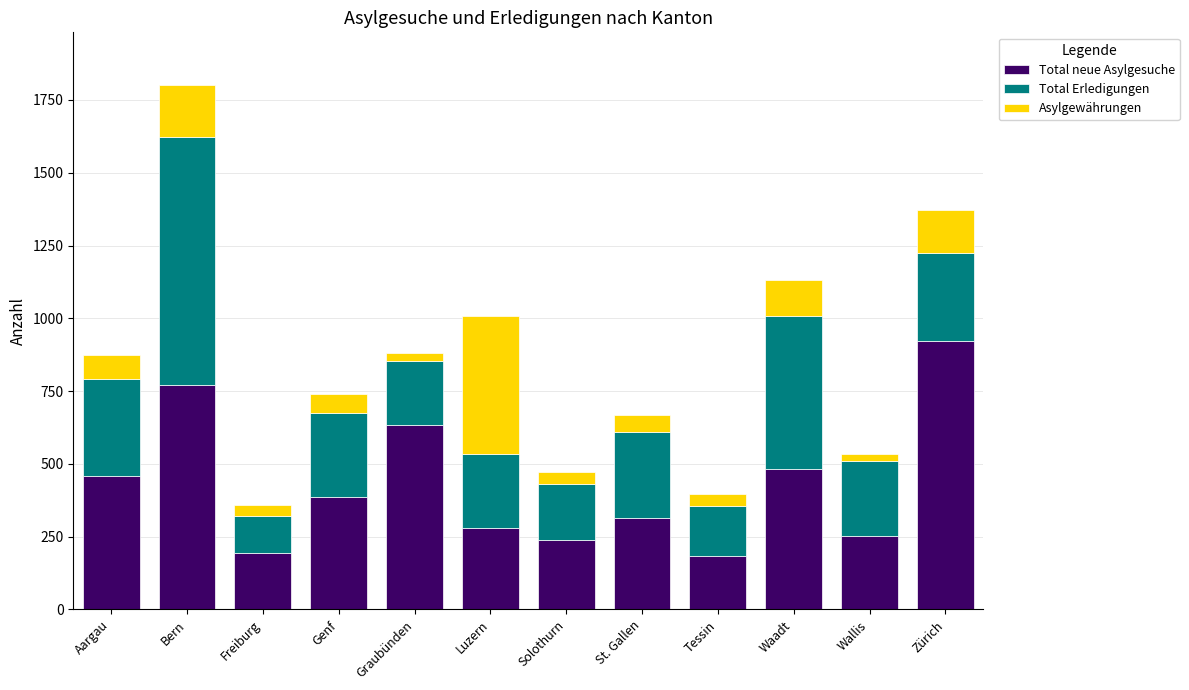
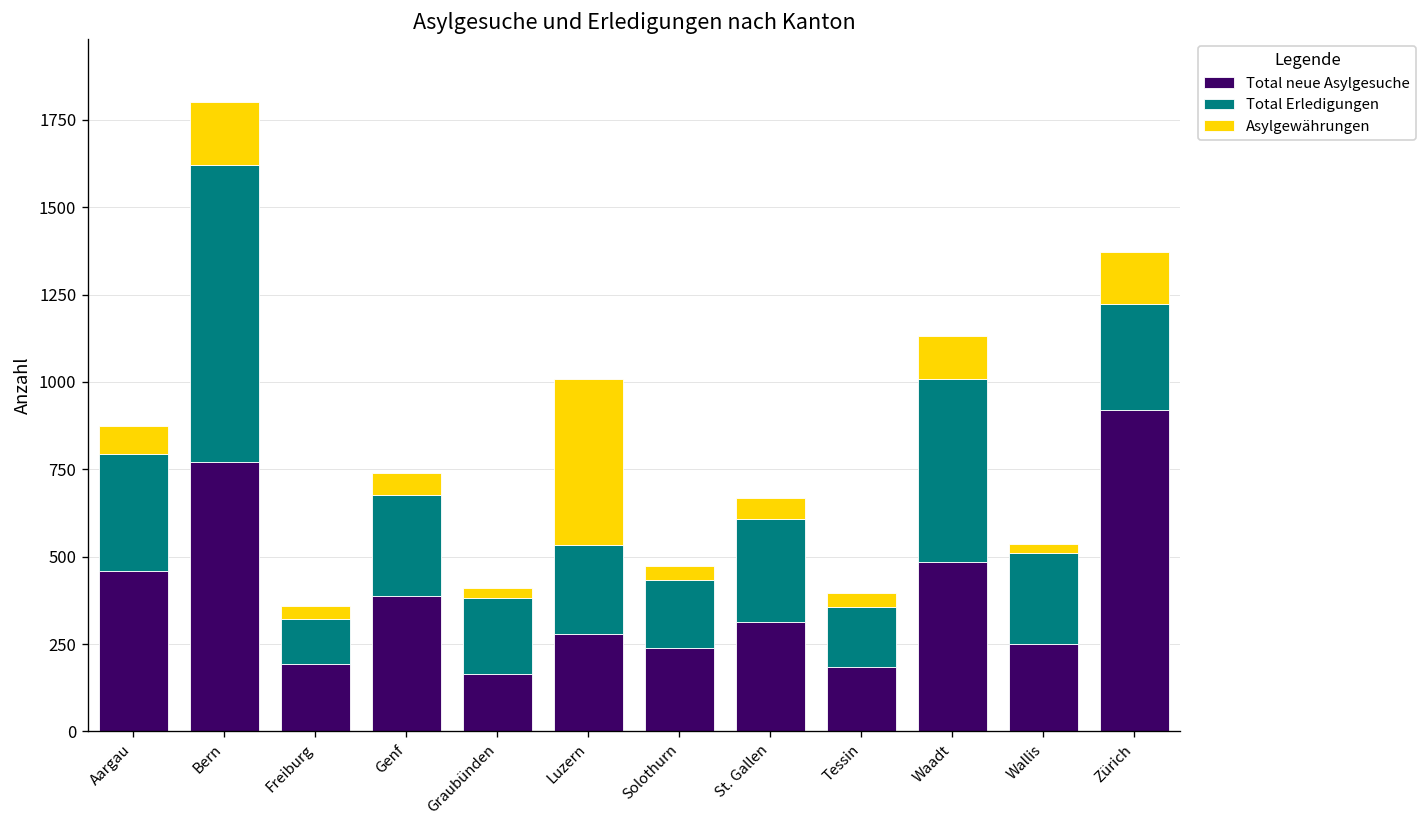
  {
    "Total neue Asylgesuche": {
      "Aargau": 460,
      "Bern": 770,
      "Freiburg": 190,
      "Genf": 390,
-     "Graubünden": 640,
+     "Graubünden": 160,
      "Luzern": 280,
      "Solothurn": 240,
      "St. Gallen": 310,
      "Tessin": 180,
      "Waadt": 480,
      "Wallis": 250,
      "Zürich": 920
    },
    "Total Erledigungen": {
      "Aargau": 330,
      "Bern": 850,
      "Freiburg": 130,
      "Genf": 290,
      "Graubünden": 220,
      "Luzern": 250,
      "Solothurn": 190,
      "St. Gallen": 300,
      "Tessin": 170,
      "Waadt": 530,
      "Wallis": 260,
      "Zürich": 300
    },
    "Asylgewährungen": {
      "Aargau": 80,
      "Bern": 180,
      "Freiburg": 40,
      "Genf": 60,
      "Graubünden": 30,
      "Luzern": 480,
      "Solothurn": 40,
      "St. Gallen": 60,
      "Tessin": 40,
      "Waadt": 120,
      "Wallis": 20,
      "Zürich": 150
    }
  }
